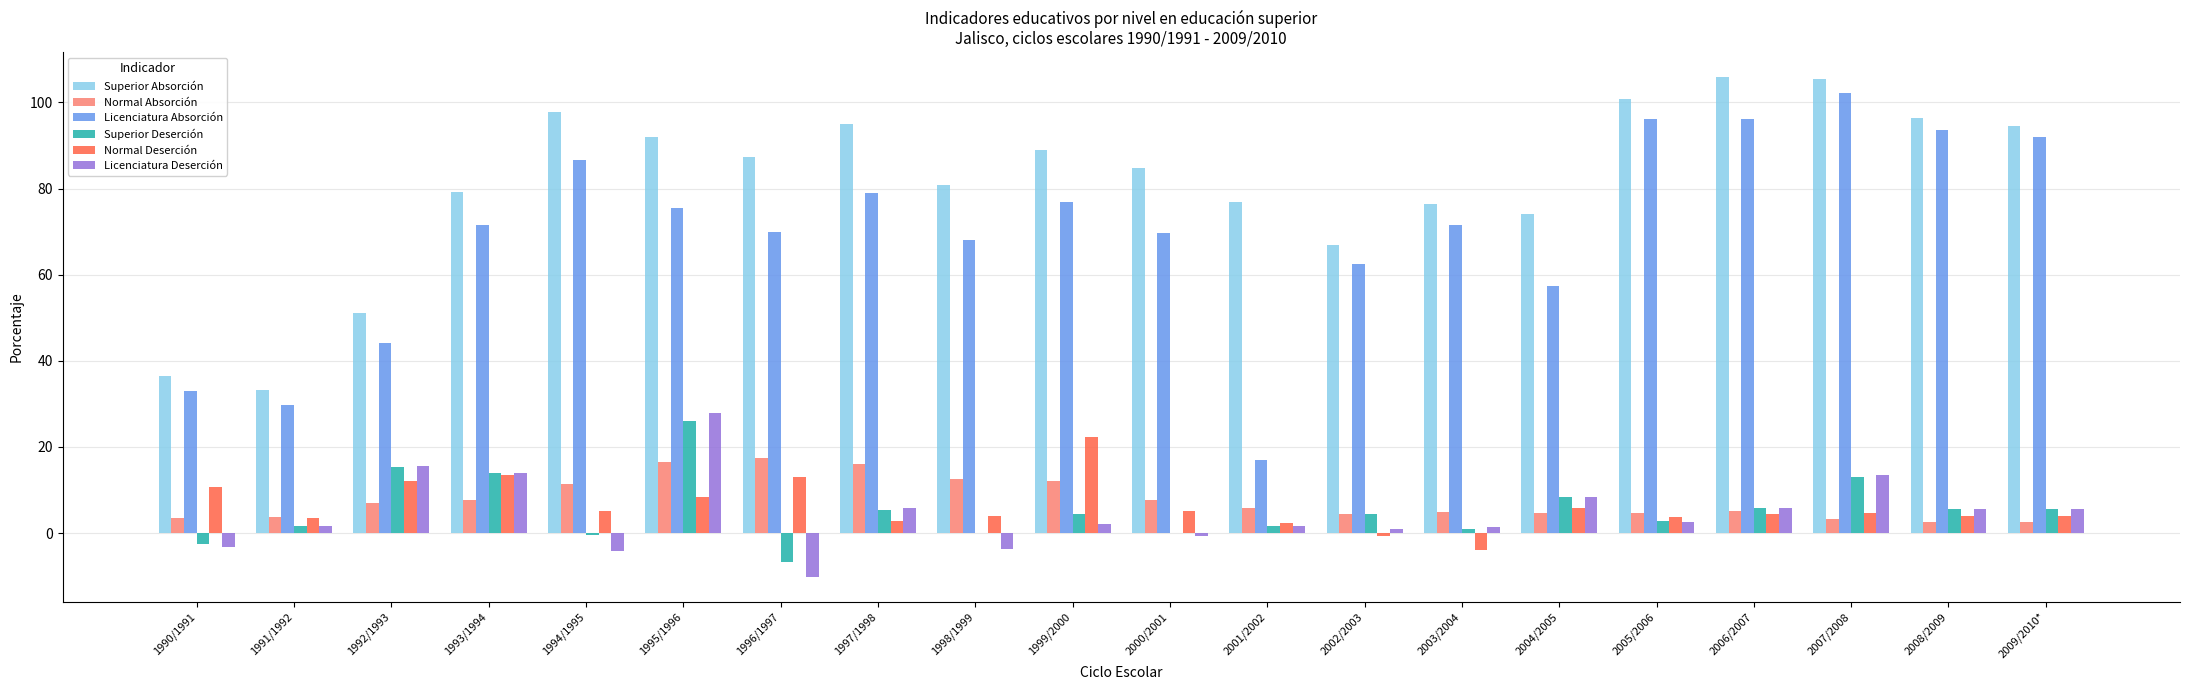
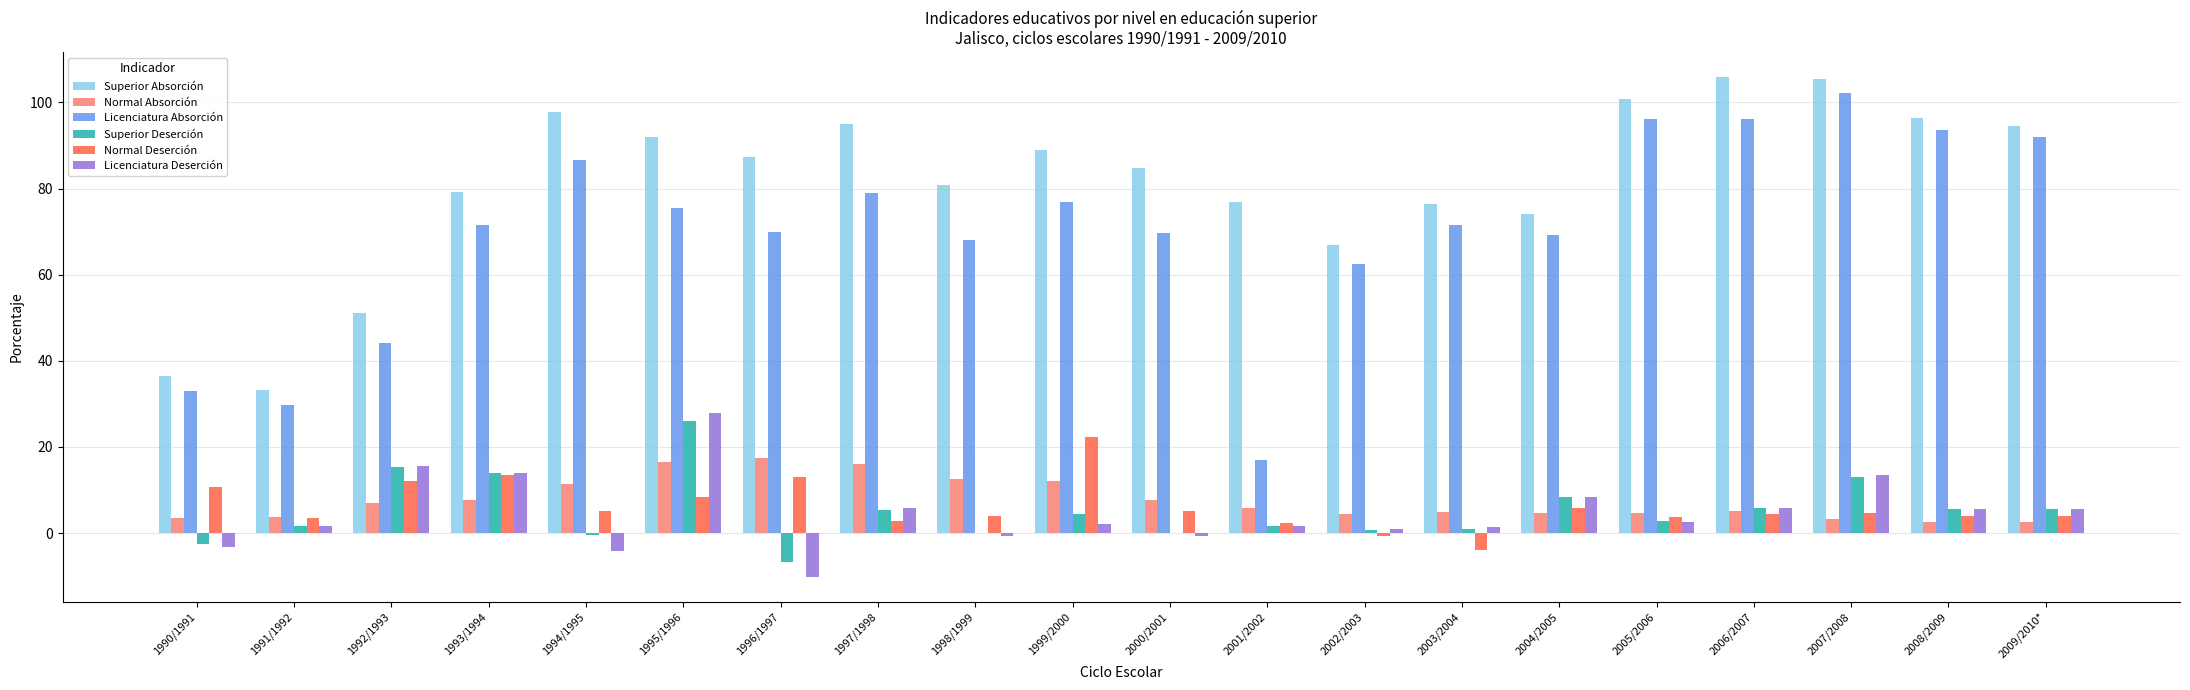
  {
    "Superior Absorción": {
      "1990/1991": 36,
      "1991/1992": 33,
      "1992/1993": 51,
      "1993/1994": 79,
      "1994/1995": 98,
      "1995/1996": 92,
      "1996/1997": 87,
      "1997/1998": 95,
      "1998/1999": 81,
      "1999/2000": 89,
      "2000/2001": 85,
      "2001/2002": 77,
      "2002/2003": 67,
      "2003/2004": 76,
      "2004/2005": 74,
      "2005/2006": 101,
      "2006/2007": 106,
      "2007/2008": 105,
      "2008/2009": 96,
      "2009/2010*": 95
    },
    "Licenciatura Absorción": {
      "1990/1991": 33,
      "1991/1992": 30,
      "1992/1993": 44,
      "1993/1994": 71,
      "1994/1995": 87,
      "1995/1996": 75,
      "1996/1997": 70,
      "1997/1998": 79,
      "1998/1999": 68,
      "1999/2000": 77,
      "2000/2001": 70,
      "2001/2002": 17,
      "2002/2003": 62,
      "2003/2004": 72,
-     "2004/2005": 57,
+     "2004/2005": 69,
      "2005/2006": 96,
      "2006/2007": 96,
      "2007/2008": 102,
      "2008/2009": 94,
      "2009/2010*": 92
    },
    "Superior Deserción": {
      "1990/1991": -3,
      "1991/1992": 2,
      "1992/1993": 15,
      "1993/1994": 14,
      "1995/1996": 26,
      "1996/1997": -7,
      "1997/1998": 5,
      "1999/2000": 5,
      "2001/2002": 2,
-     "2002/2003": 4,
+     "2002/2003": 1,
      "2003/2004": 1,
      "2004/2005": 8,
      "2005/2006": 3,
      "2006/2007": 6,
      "2007/2008": 13,
      "2008/2009": 6,
      "2009/2010*": 6
    },
    "Licenciatura Deserción": {
      "1990/1991": -3,
      "1991/1992": 2,
      "1992/1993": 16,
      "1993/1994": 14,
      "1994/1995": -4,
      "1995/1996": 28,
      "1996/1997": -10,
      "1997/1998": 6,
-     "1998/1999": -4,
+     "1998/1999": -1,
      "1999/2000": 2,
      "2001/2002": 2,
      "2002/2003": 1,
      "2003/2004": 1,
      "2004/2005": 8,
      "2005/2006": 3,
      "2006/2007": 6,
      "2007/2008": 13,
      "2008/2009": 6,
      "2009/2010*": 6
    }
  }
